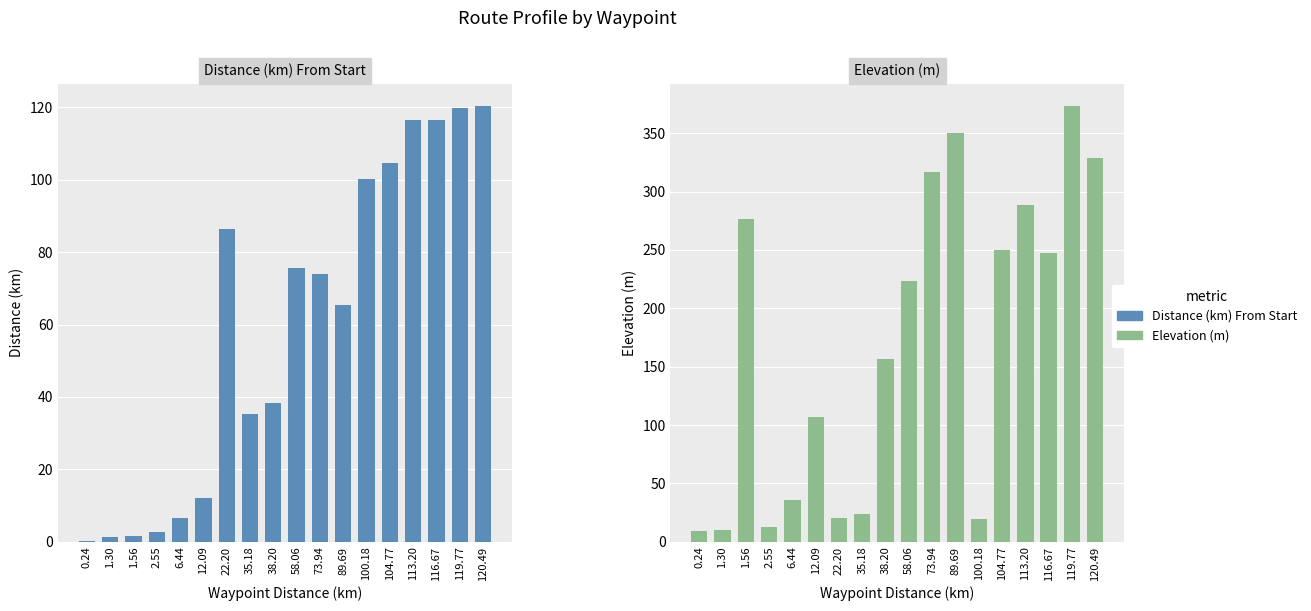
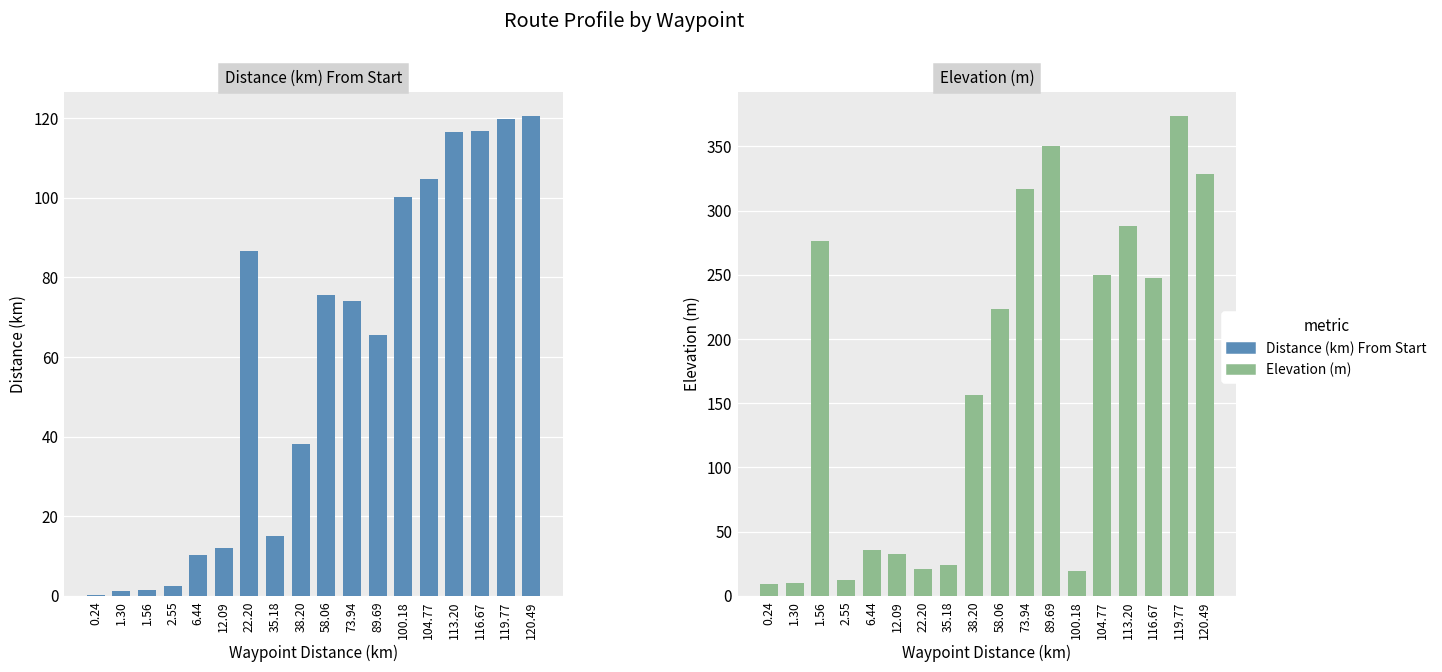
  {
    "Distance (km) From Start": {
      "1.30": 1,
      "1.56": 2,
      "2.55": 3,
-     "6.44": 6,
+     "6.44": 10,
      "12.09": 12,
      "22.20": 87,
-     "35.18": 35,
+     "35.18": 15,
      "38.20": 38,
      "58.06": 76,
      "73.94": 74,
      "89.69": 65,
      "100.18": 100,
      "104.77": 105,
      "113.20": 117,
      "116.67": 117,
      "119.77": 120,
      "120.49": 120
    },
    "Elevation (m)": {
      "0.24": 9,
      "1.30": 10,
      "1.56": 277,
      "2.55": 12,
      "6.44": 35,
-     "12.09": 107,
+     "12.09": 32,
      "22.20": 21,
      "35.18": 24,
      "38.20": 156,
      "58.06": 224,
      "73.94": 317,
      "89.69": 351,
      "100.18": 19,
      "104.77": 250,
      "113.20": 288,
      "116.67": 247,
      "119.77": 374,
      "120.49": 329
    }
  }
